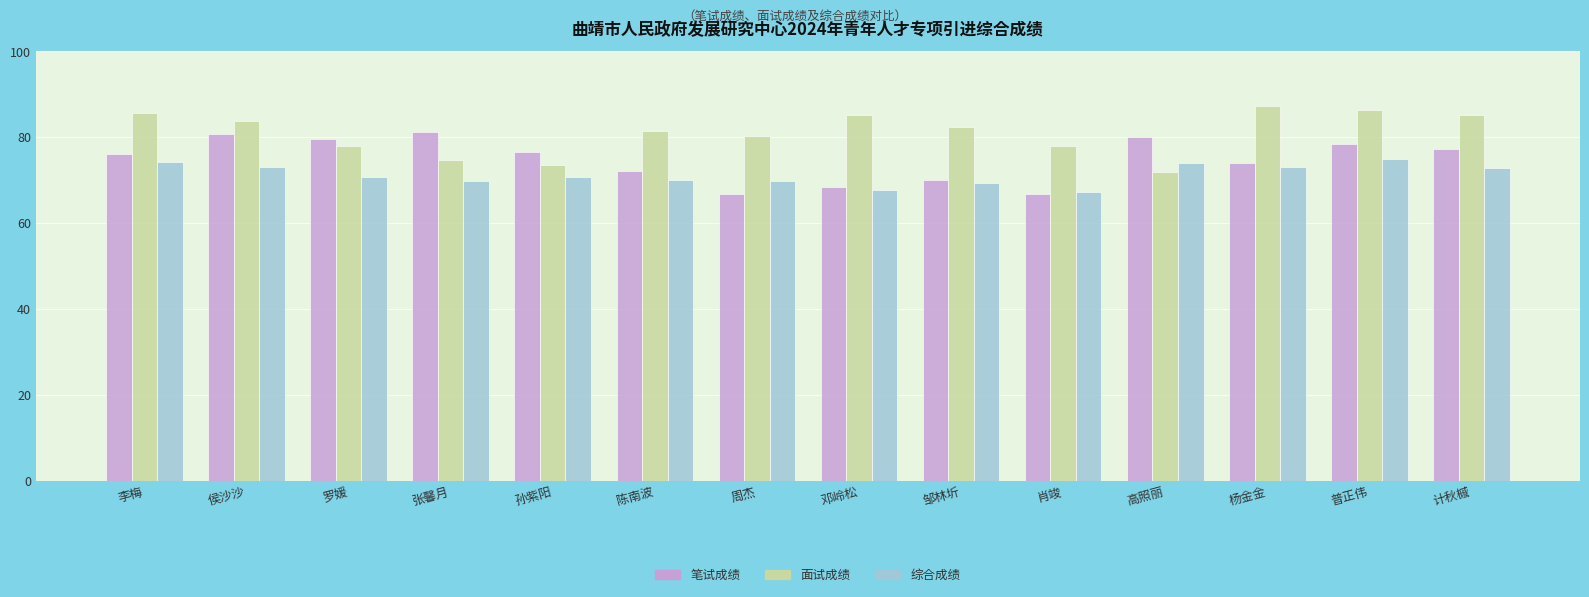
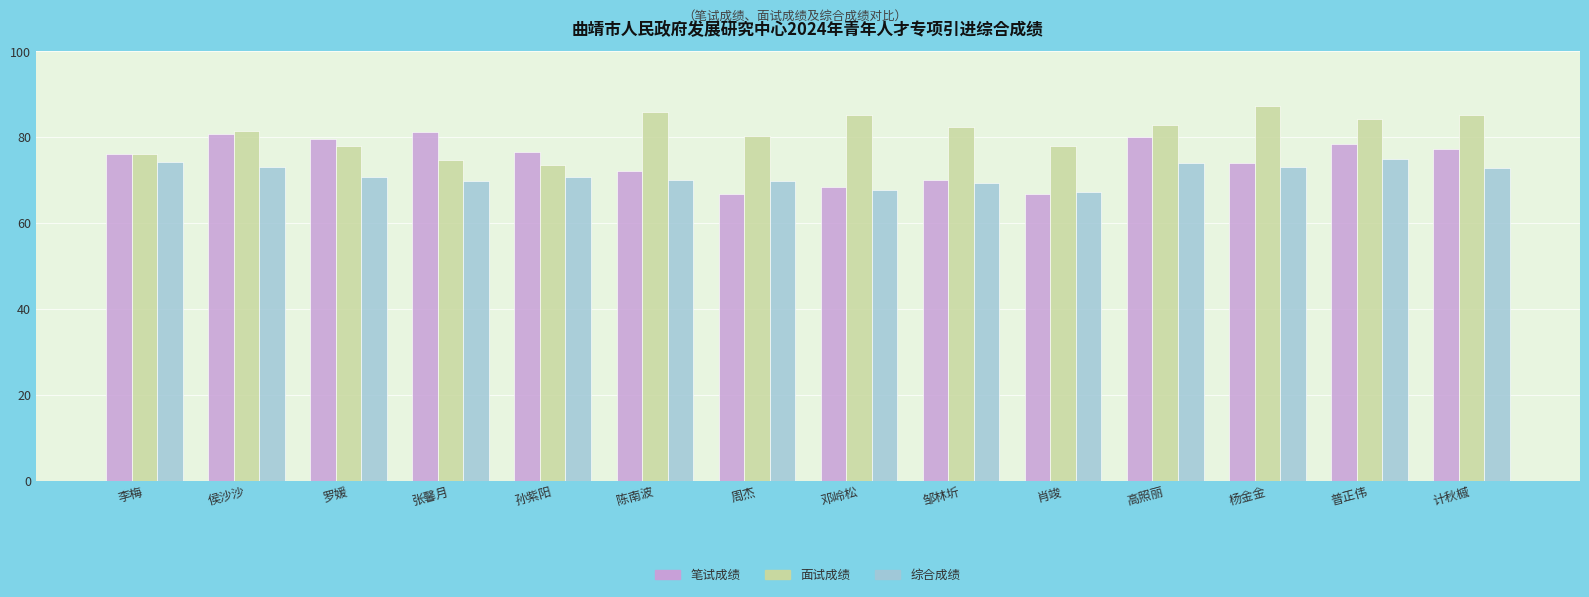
  {
    "面试成绩": {
-     "李梅": 86,
-     "侯沙沙": 84,
+     "李梅": 76,
+     "侯沙沙": 82,
      "罗媛": 78,
      "张馨月": 75,
      "孙紫阳": 74,
-     "陈南波": 81,
+     "陈南波": 86,
      "周杰": 80,
      "邓岭松": 85,
      "邹林圻": 82,
      "肖竣": 78,
-     "高照丽": 72,
+     "高照丽": 83,
      "杨金金": 87,
-     "普正伟": 86,
+     "普正伟": 84,
      "计秋槭": 85
    }
  }
